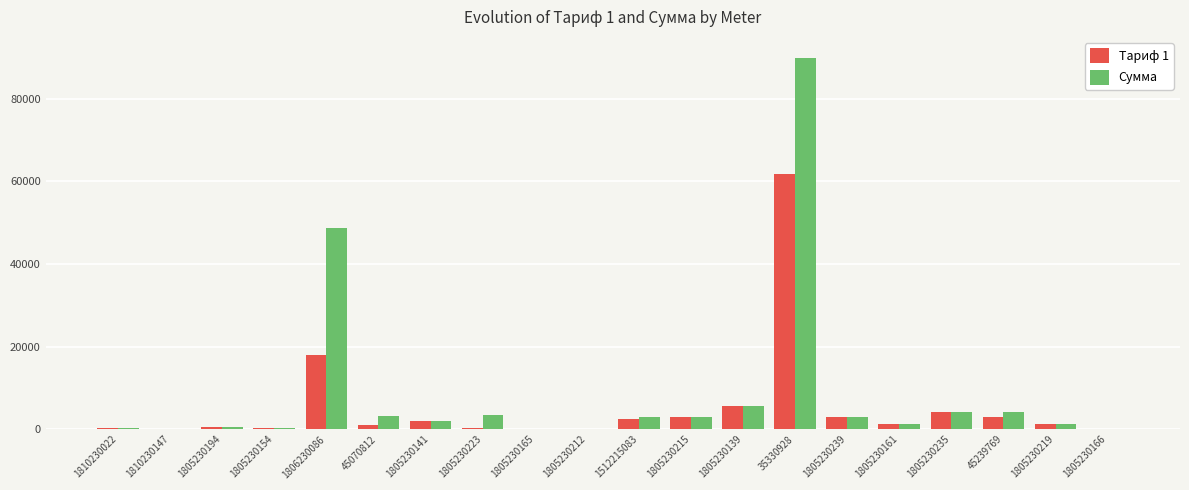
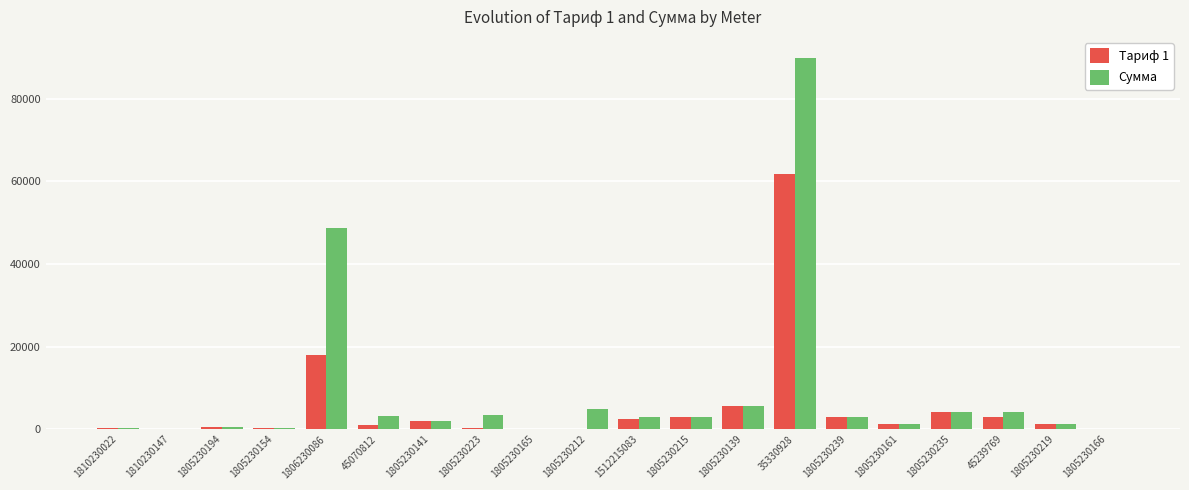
  {
    "Тариф 1": {
      "1806230086": 18000,
      "45070812": 1000,
      "1805230141": 2000,
      "1512215083": 2000,
      "1805230215": 3000,
      "1805230139": 6000,
      "35330928": 62000,
      "1805230239": 3000,
      "1805230161": 1000,
      "1805230235": 4000,
      "45239769": 3000,
      "1805230219": 1000
    },
    "Сумма": {
      "1806230086": 49000,
      "45070812": 3000,
      "1805230141": 2000,
      "1805230223": 3000,
-     "1805230212": 0,
+     "1805230212": 5000,
      "1512215083": 3000,
      "1805230215": 3000,
      "1805230139": 6000,
      "35330928": 90000,
      "1805230239": 3000,
      "1805230161": 1000,
      "1805230235": 4000,
      "45239769": 4000,
      "1805230219": 1000
    }
  }
